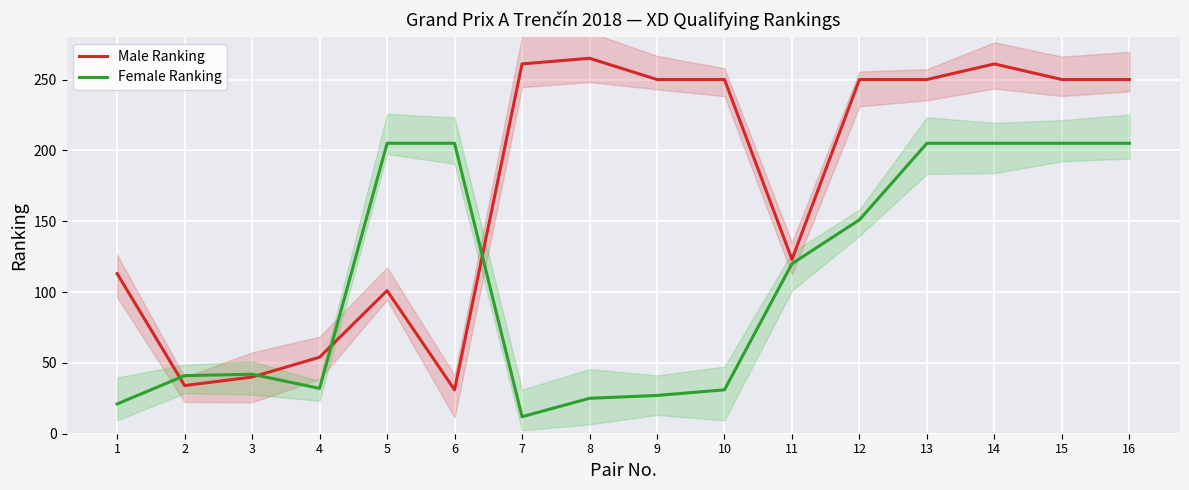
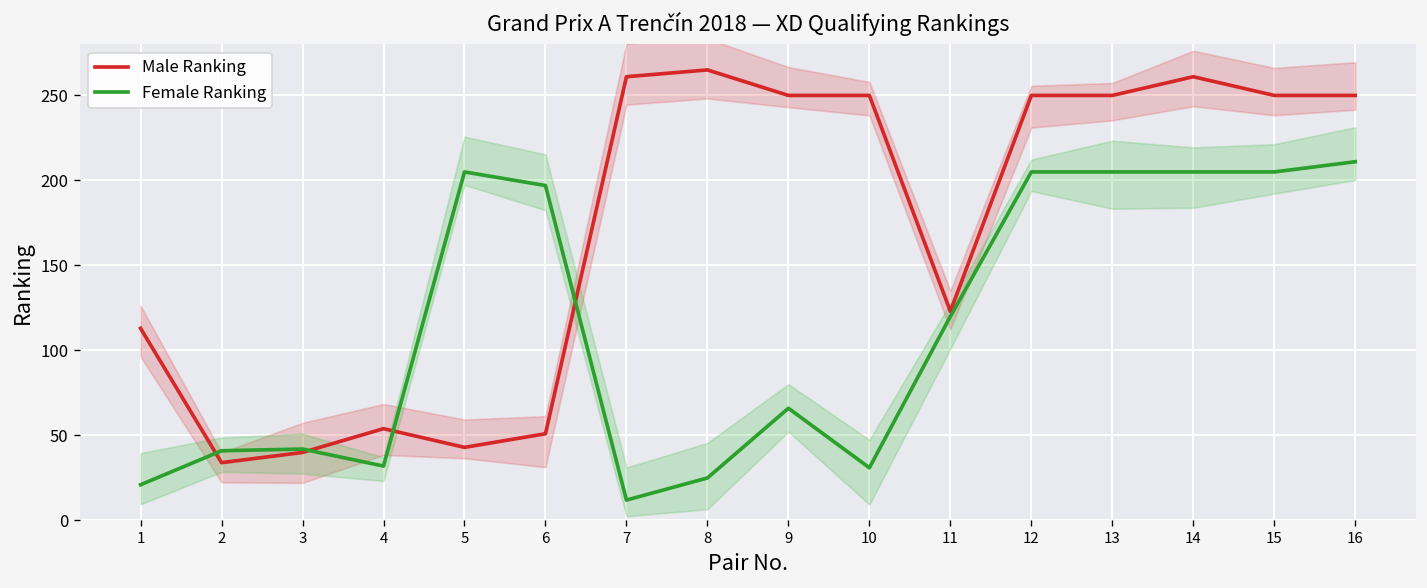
  {
    "Male Ranking": {
      "1": 113,
      "2": 34,
      "3": 40,
      "4": 54,
-     "5": 101,
-     "6": 31,
+     "5": 43,
+     "6": 51,
      "7": 261,
      "8": 265,
      "9": 250,
      "10": 250,
      "11": 123,
      "12": 250,
      "13": 250,
      "14": 261,
      "15": 250,
      "16": 250
    },
    "Female Ranking": {
      "1": 21,
      "3": 42,
      "4": 32,
      "5": 205,
-     "6": 205,
+     "6": 197,
      "7": 12,
      "8": 25,
-     "9": 27,
+     "9": 66,
      "10": 31,
      "11": 120,
-     "12": 151,
+     "12": 205,
      "13": 205,
      "14": 205,
      "15": 205,
-     "16": 205
+     "16": 211
    }
  }
